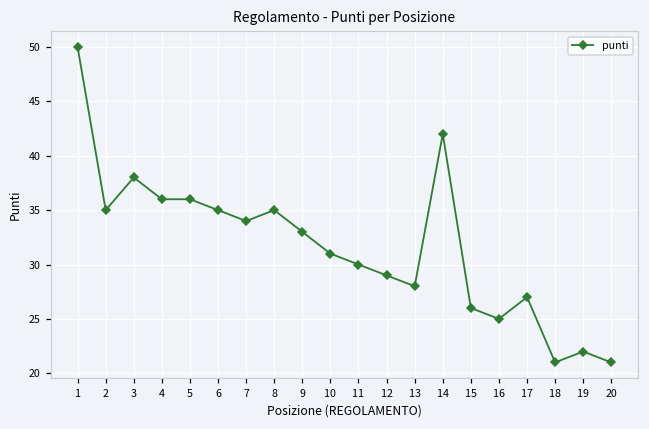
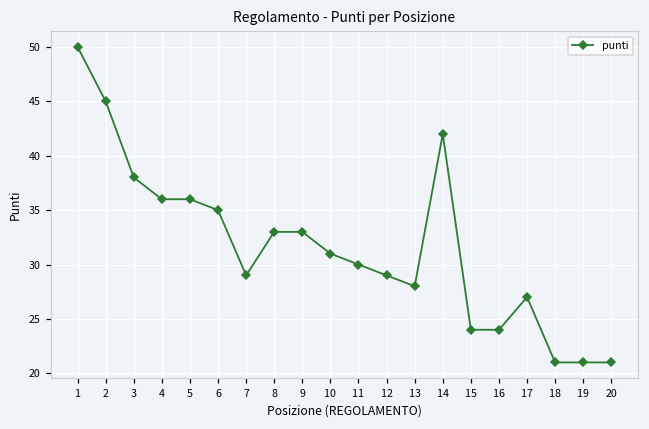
  {
    "1": 50,
-   "2": 35,
+   "2": 45,
    "3": 38,
    "4": 36,
    "5": 36,
    "6": 35,
-   "7": 34,
-   "8": 35,
+   "7": 29,
+   "8": 33,
    "9": 33,
    "10": 31,
    "11": 30,
    "12": 29,
    "13": 28,
    "14": 42,
-   "15": 26,
-   "16": 25,
+   "15": 24,
+   "16": 24,
    "17": 27,
    "18": 21,
-   "19": 22,
+   "19": 21,
    "20": 21
  }
